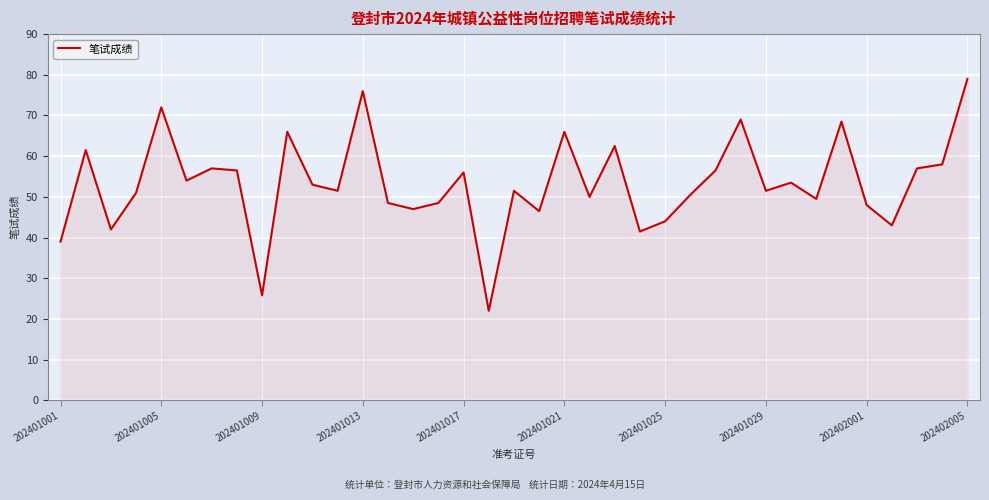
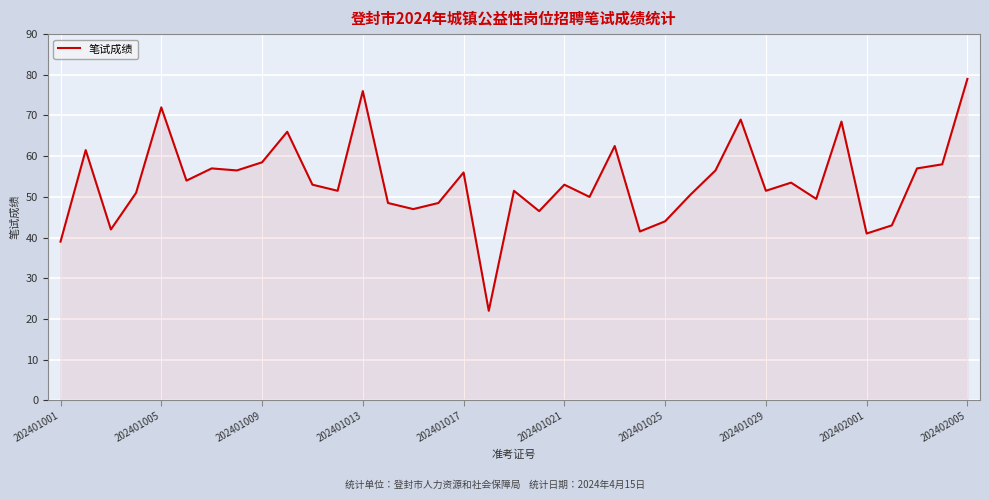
  {
    "202401001": 39,
    "202401005": 72,
-   "202401009": 26,
+   "202401009": 59,
    "202401013": 76,
    "202401017": 56,
-   "202401021": 66,
+   "202401021": 53,
    "202401025": 44,
    "202401029": 52,
-   "202402001": 48,
+   "202402001": 41,
    "202402005": 79
  }
